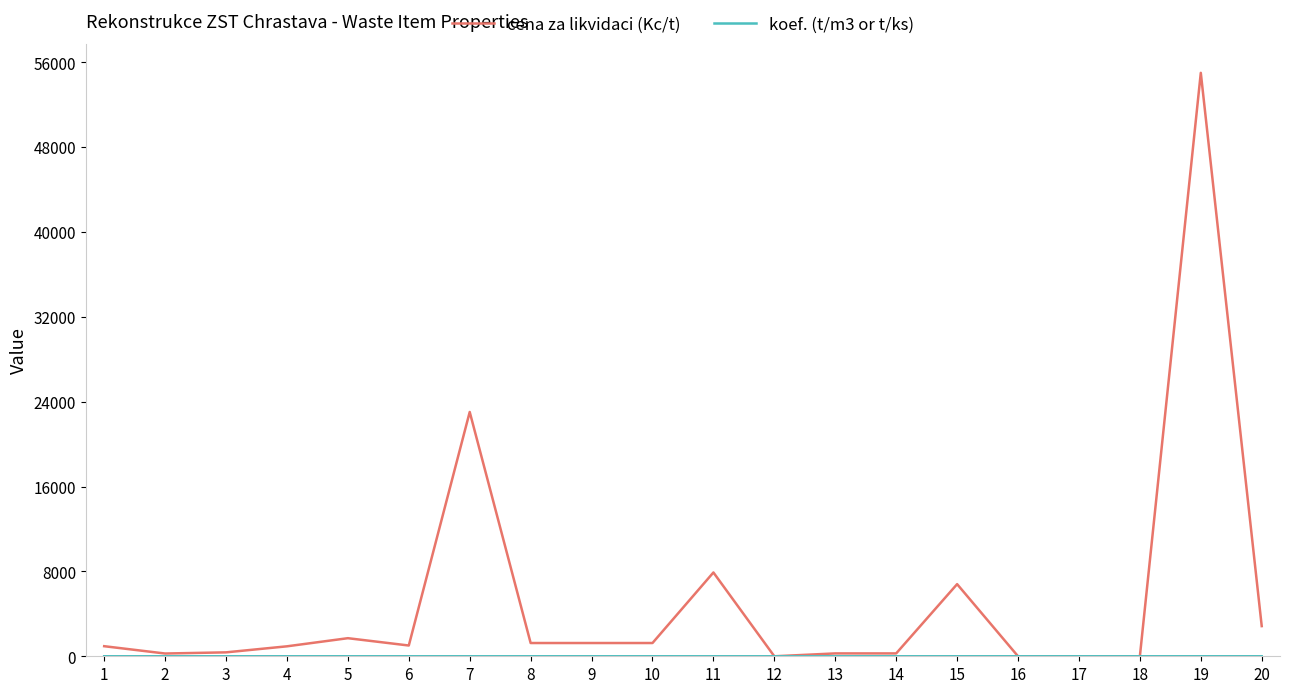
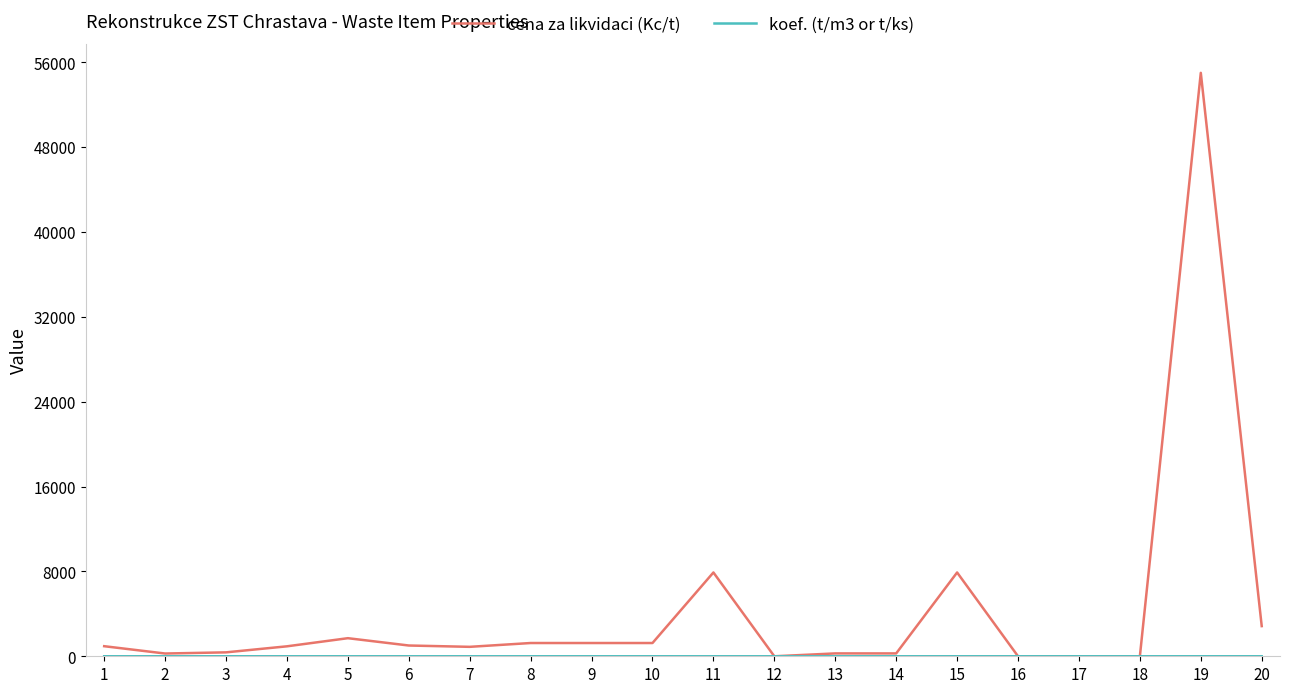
  {
    "cena za likvidaci (Kc/t)": {
      "1": 1000,
      "2": 300,
      "3": 400,
      "4": 900,
      "5": 1700,
      "6": 1000,
-     "7": 23000,
+     "7": 900,
      "8": 1300,
      "9": 1300,
      "10": 1300,
      "11": 7900,
      "13": 300,
      "14": 300,
-     "15": 6800,
+     "15": 7900,
      "19": 55000,
      "20": 2800
    },
    "koef. (t/m3 or t/ks)": {
      "1": 0,
      "2": 0,
      "3": 0,
      "4": 0,
      "5": 0,
      "6": 0,
      "7": 0,
      "8": 0,
      "9": 0,
      "10": 0,
      "11": 0,
      "13": 0,
      "14": 0,
      "15": 0,
      "19": 0,
      "20": 0
    }
  }
